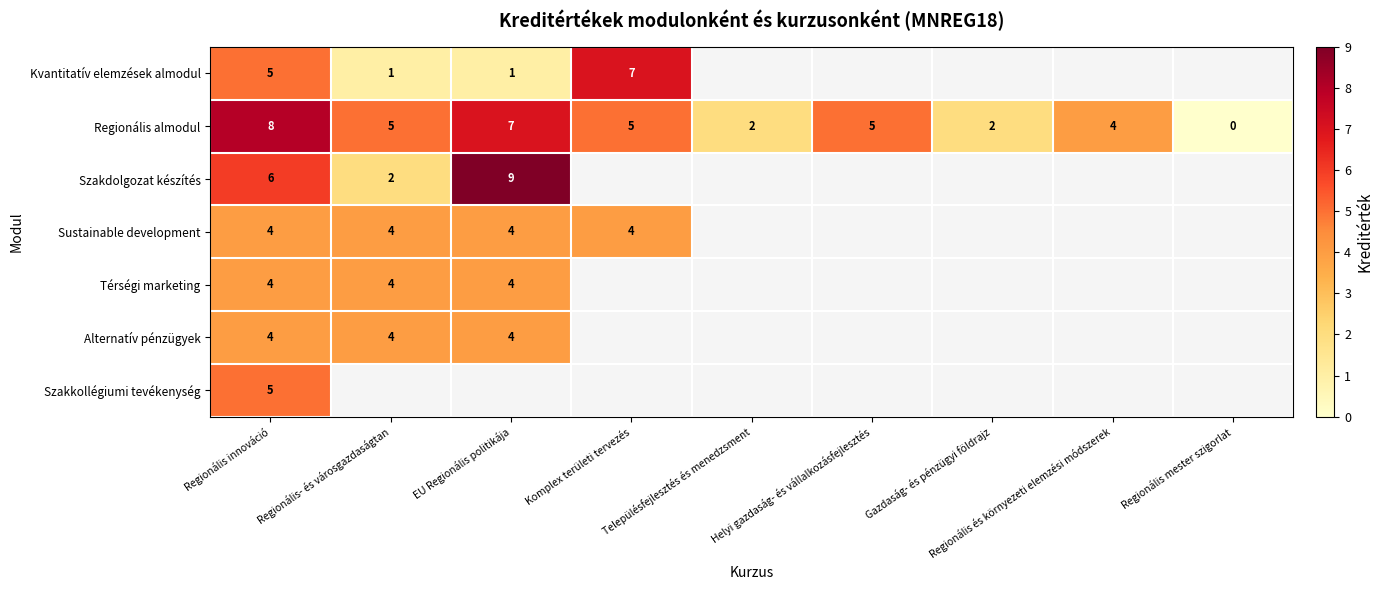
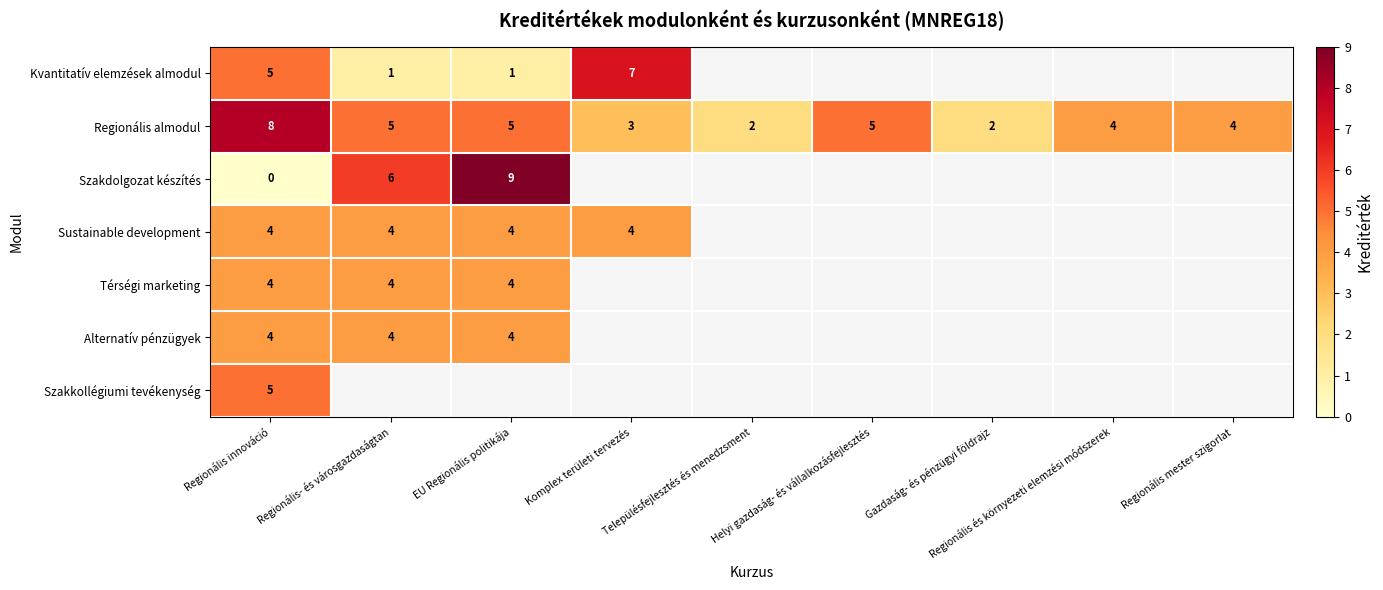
  {
    "Kvantitatív elemzések almodul": {
      "Regionális innováció": 5,
      "Regionális- és városgazdaságtan": 1,
      "EU Regionális politikája": 1,
      "Komplex területi tervezés": 7
    },
    "Regionális almodul": {
      "Regionális innováció": 8,
      "Regionális- és városgazdaságtan": 5,
-     "EU Regionális politikája": 7,
-     "Komplex területi tervezés": 5,
+     "EU Regionális politikája": 5,
+     "Komplex területi tervezés": 3,
      "Településfejlesztés és menedzsment": 2,
      "Helyi gazdaság- és vállalkozásfejlesztés": 5,
      "Gazdaság- és pénzügyi földrajz": 2,
      "Regionális és környezeti elemzési módszerek": 4,
-     "Regionális mester szigorlat": 0
+     "Regionális mester szigorlat": 4
    },
    "Szakdolgozat készítés": {
-     "Regionális innováció": 6,
-     "Regionális- és városgazdaságtan": 2,
+     "Regionális innováció": 0,
+     "Regionális- és városgazdaságtan": 6,
      "EU Regionális politikája": 9
    },
    "Sustainable development": {
      "Regionális innováció": 4,
      "Regionális- és városgazdaságtan": 4,
      "EU Regionális politikája": 4,
      "Komplex területi tervezés": 4
    },
    "Térségi marketing": {
      "Regionális innováció": 4,
      "Regionális- és városgazdaságtan": 4,
      "EU Regionális politikája": 4
    },
    "Alternatív pénzügyek": {
      "Regionális innováció": 4,
      "Regionális- és városgazdaságtan": 4,
      "EU Regionális politikája": 4
    },
    "Szakkollégiumi tevékenység": {
      "Regionális innováció": 5
    }
  }
